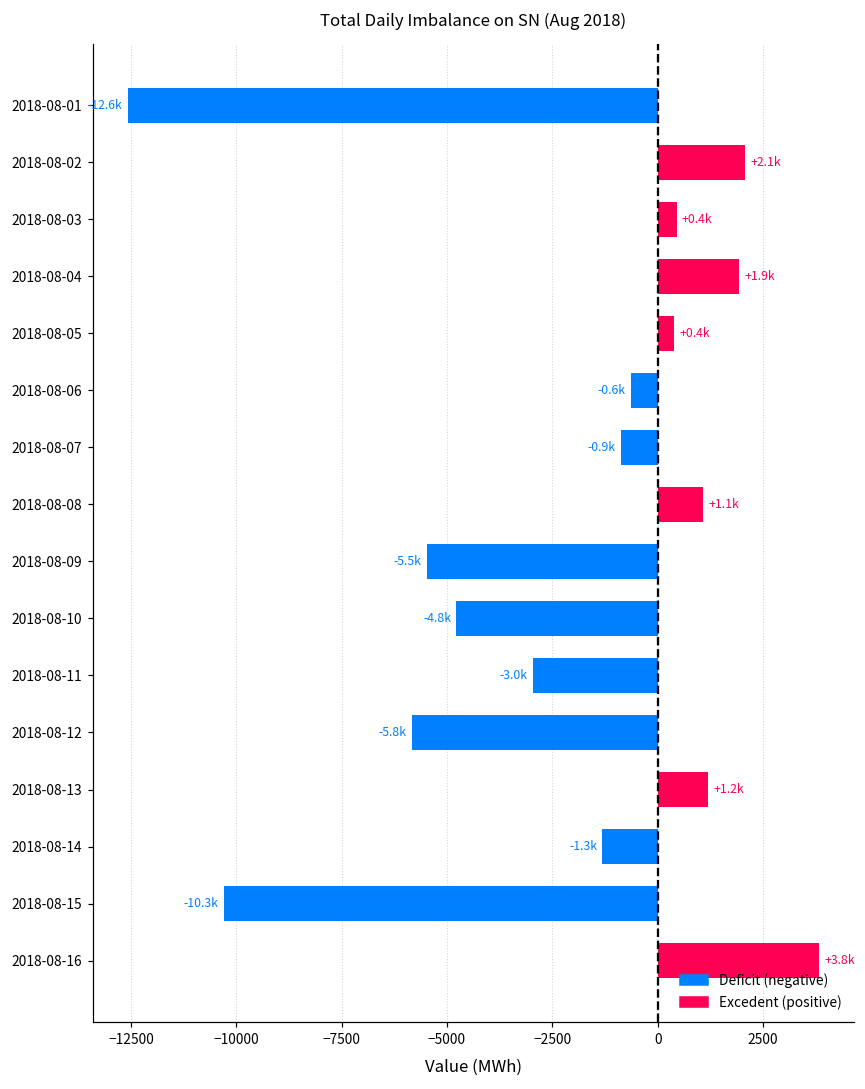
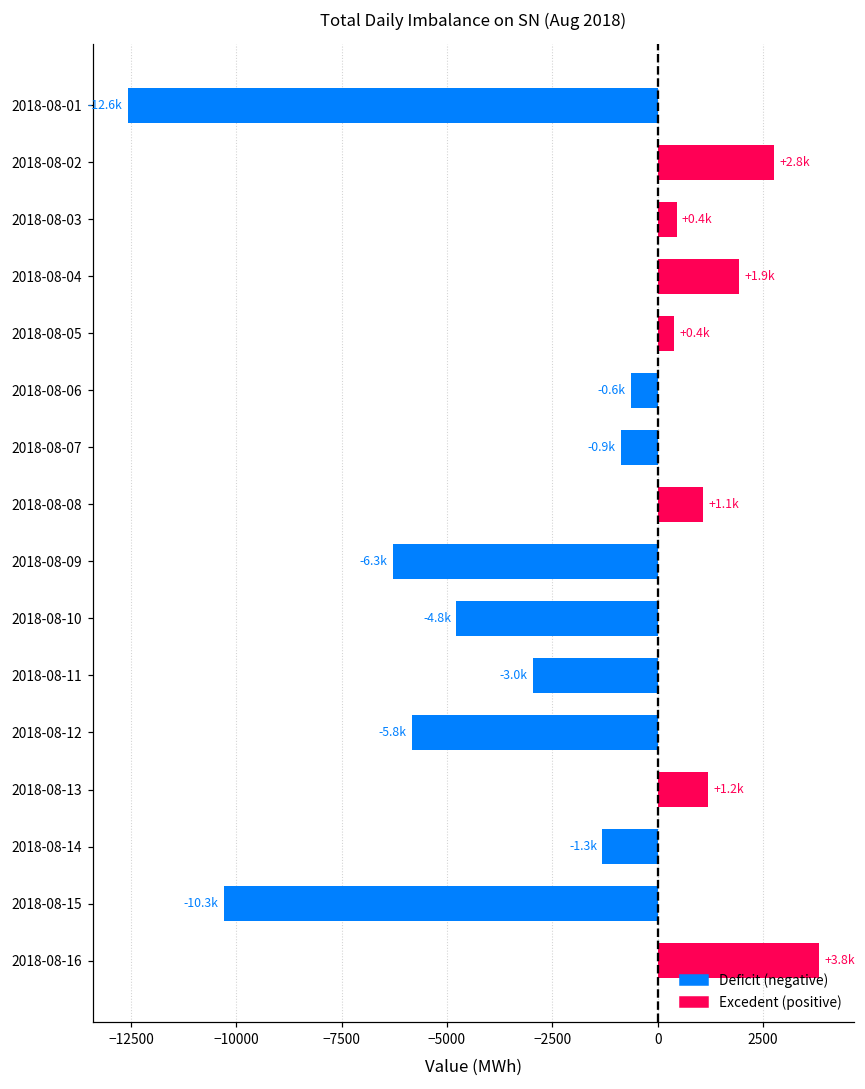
  {
    "2018-08-01": "-12.6k",
-   "2018-08-02": "+2.1k",
+   "2018-08-02": "+2.8k",
    "2018-08-03": "+0.4k",
    "2018-08-04": "+1.9k",
    "2018-08-05": "+0.4k",
    "2018-08-06": "-0.6k",
    "2018-08-07": "-0.9k",
    "2018-08-08": "+1.1k",
-   "2018-08-09": "-5.5k",
+   "2018-08-09": "-6.3k",
    "2018-08-10": "-4.8k",
    "2018-08-11": "-3.0k",
    "2018-08-12": "-5.8k",
    "2018-08-13": "+1.2k",
    "2018-08-14": "-1.3k",
    "2018-08-15": "-10.3k",
    "2018-08-16": "+3.8k"
  }
